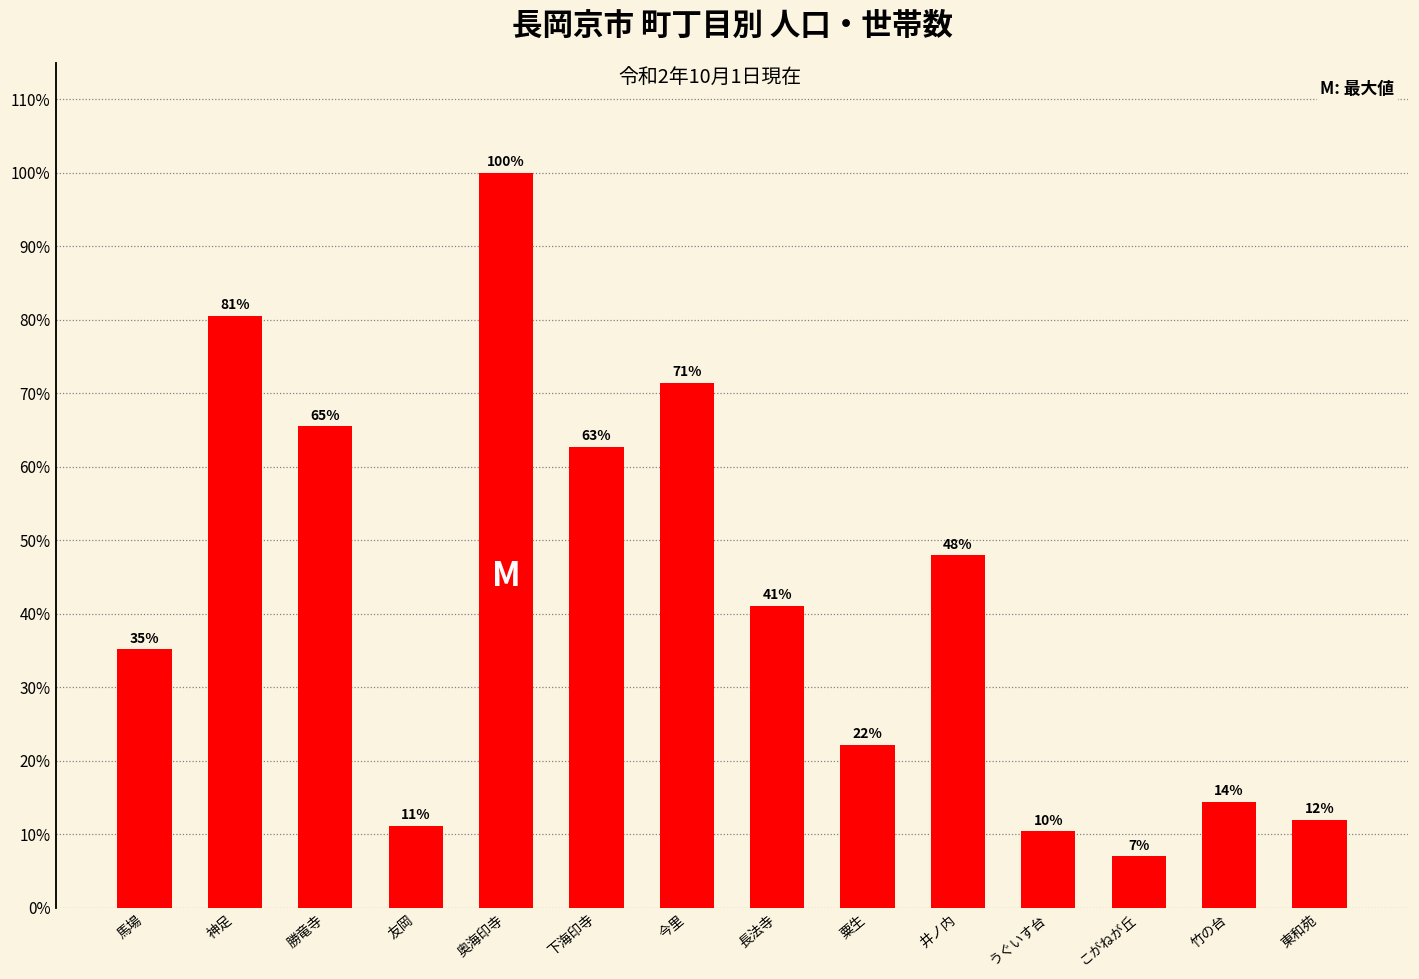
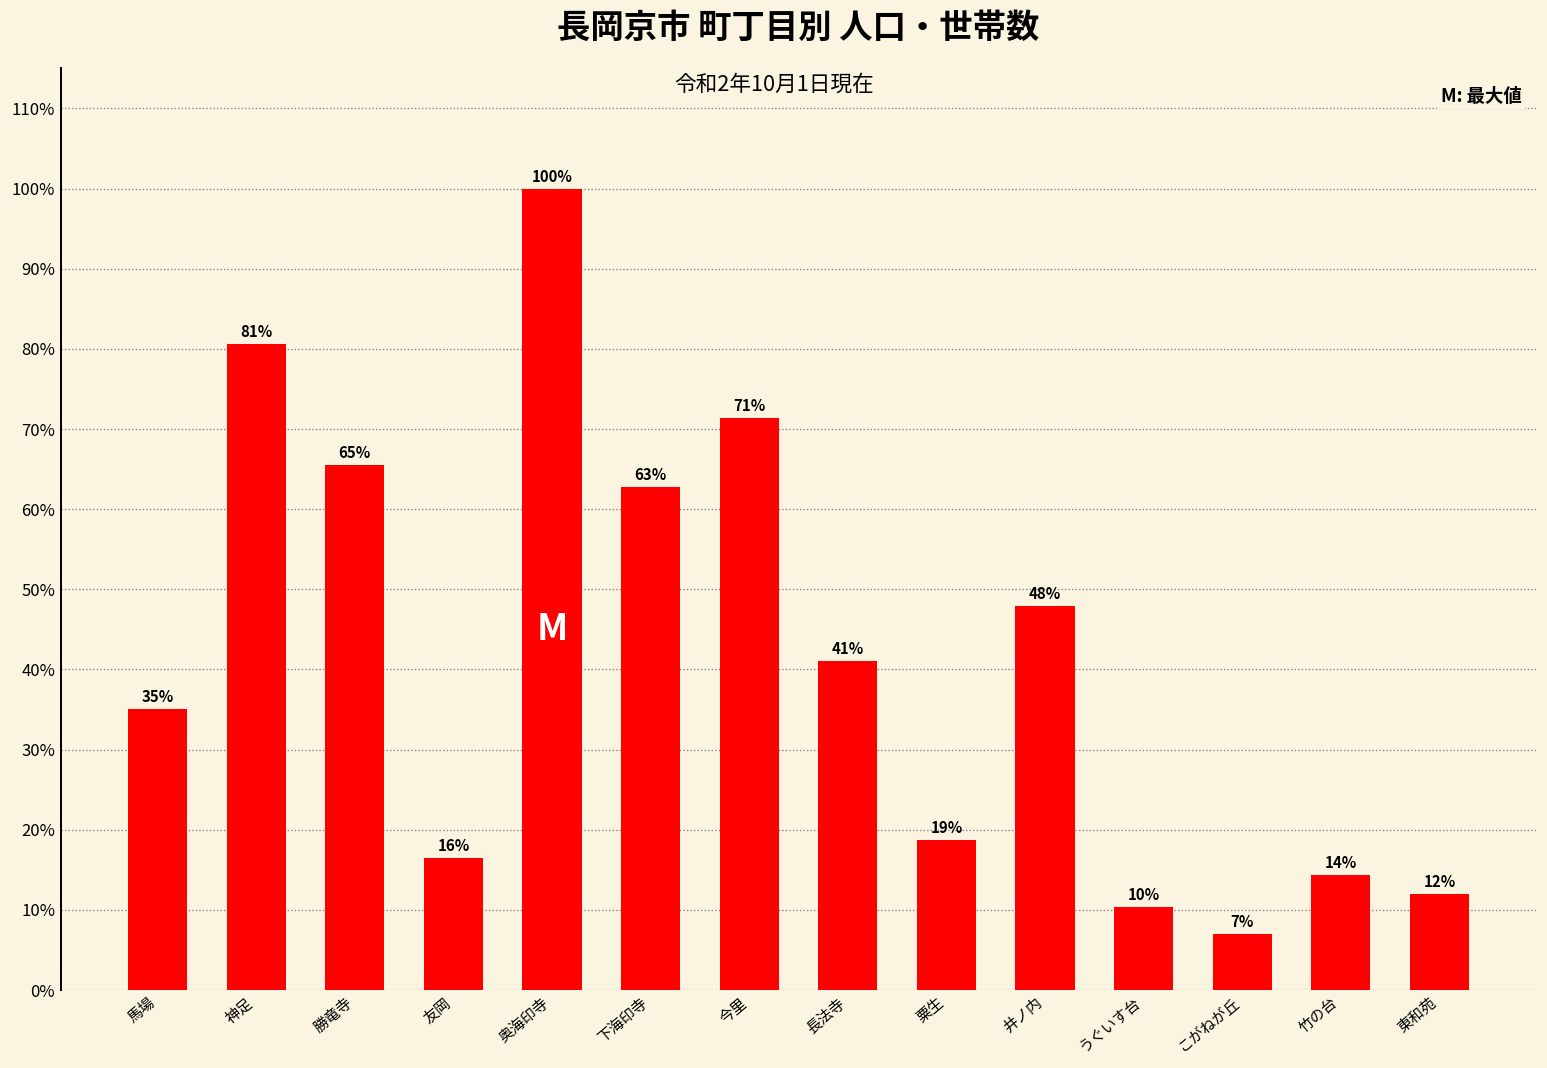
  {
    "馬場": "35%",
    "神足": "81%",
    "勝竜寺": "65%",
-   "友岡": "11%",
+   "友岡": "16%",
    "奥海印寺": "100%",
    "下海印寺": "63%",
    "今里": "71%",
    "長法寺": "41%",
-   "粟生": "22%",
+   "粟生": "19%",
    "井ノ内": "48%",
    "うぐいす台": "10%",
    "こがねが丘": "7%",
    "竹の台": "14%",
    "東和苑": "12%"
  }
